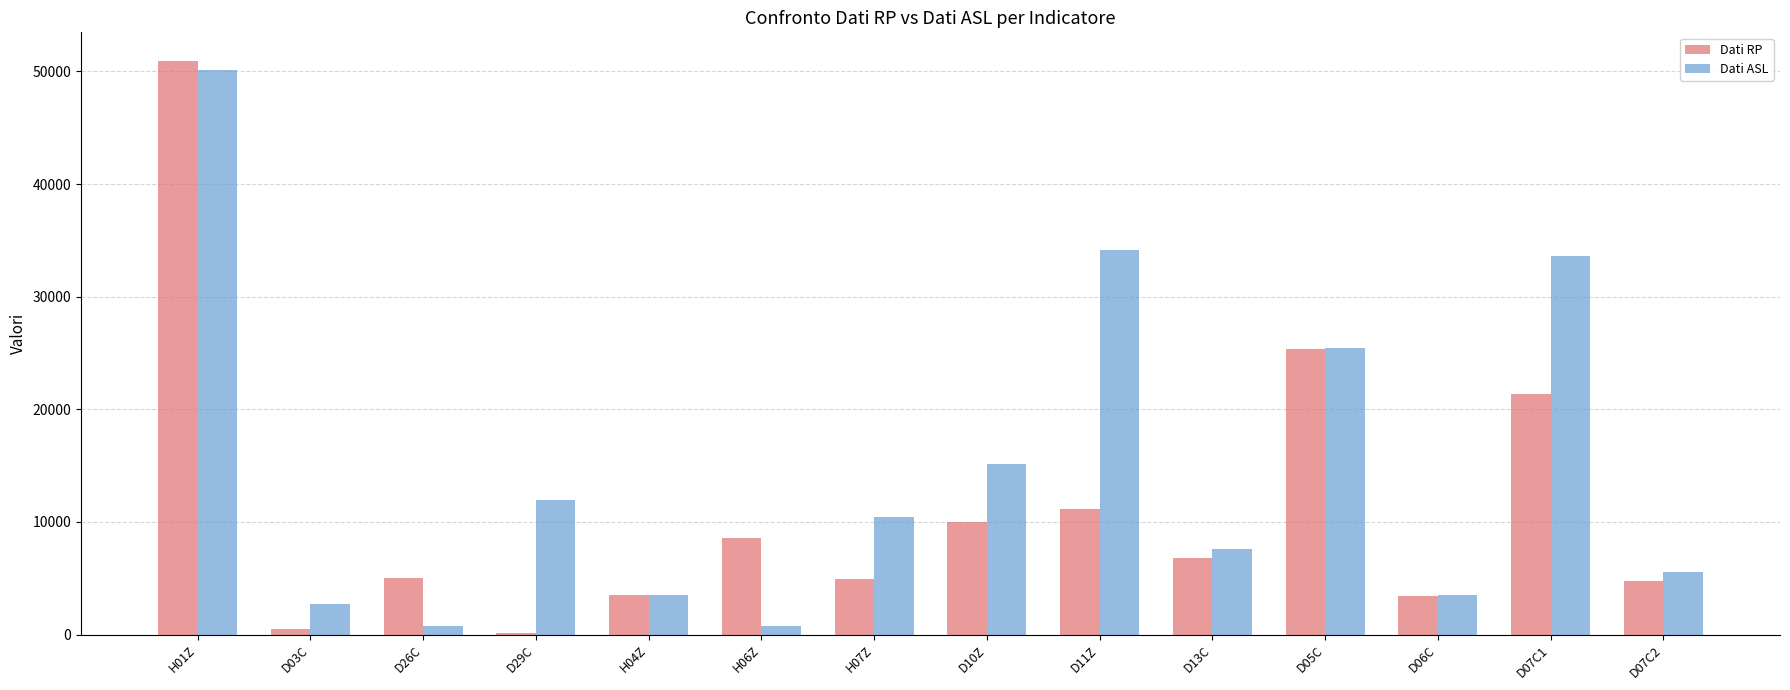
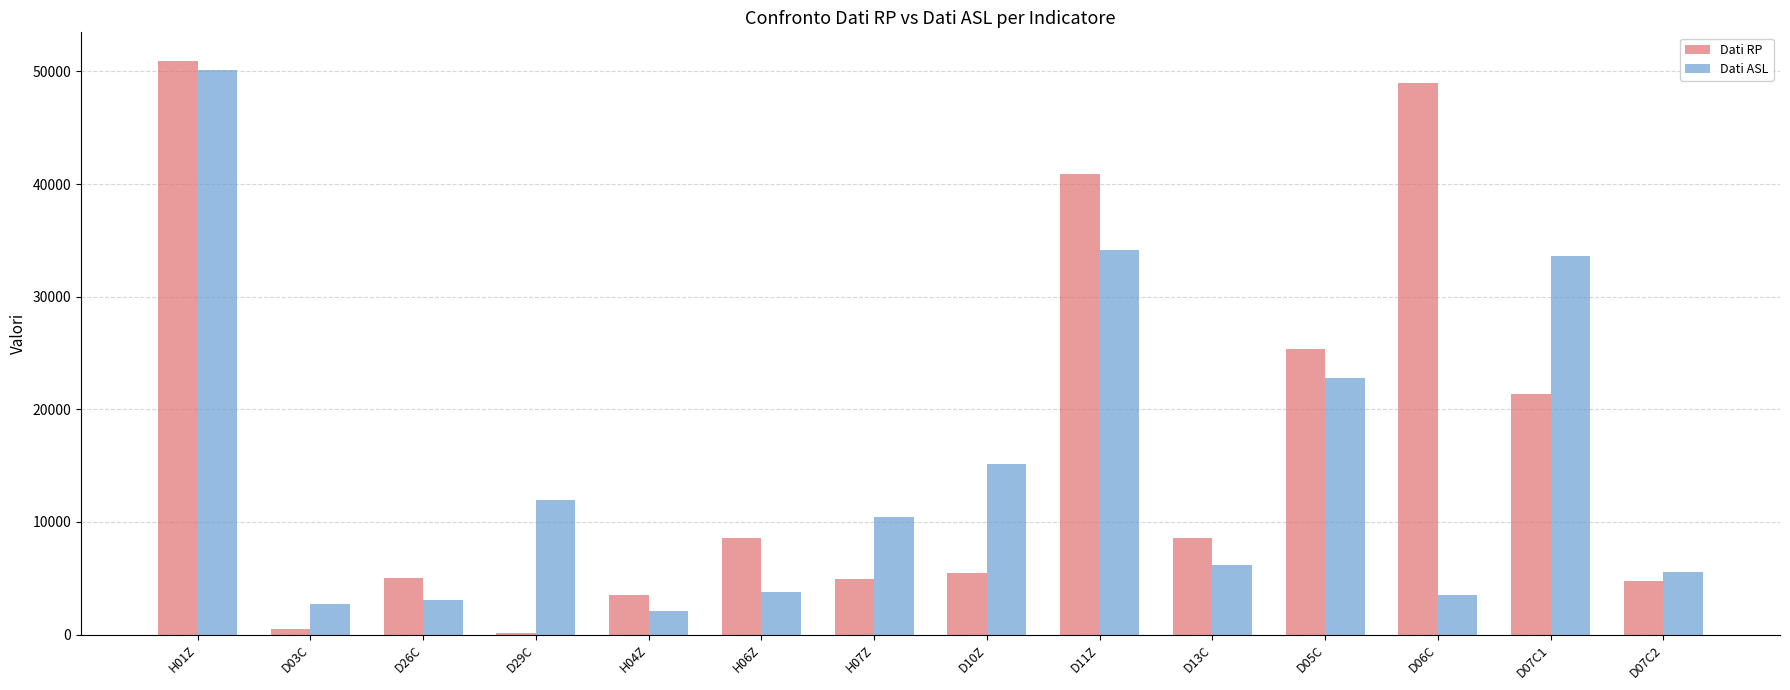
  {
    "Dati RP": {
      "H01Z": 50900,
      "D03C": 500,
      "D26C": 5000,
      "H04Z": 3500,
      "H06Z": 8600,
      "H07Z": 5000,
-     "D10Z": 10000,
-     "D11Z": 11200,
-     "D13C": 6800,
+     "D10Z": 5400,
+     "D11Z": 40900,
+     "D13C": 8600,
      "D05C": 25400,
-     "D06C": 3500,
+     "D06C": 49000,
      "D07C1": 21400,
      "D07C2": 4800
    },
    "Dati ASL": {
      "H01Z": 50100,
      "D03C": 2700,
-     "D26C": 700,
+     "D26C": 3000,
      "D29C": 12000,
-     "H04Z": 3500,
-     "H06Z": 700,
+     "H04Z": 2100,
+     "H06Z": 3800,
      "H07Z": 10400,
      "D10Z": 15200,
      "D11Z": 34200,
-     "D13C": 7600,
-     "D05C": 25400,
+     "D13C": 6200,
+     "D05C": 22700,
      "D06C": 3500,
      "D07C1": 33600,
      "D07C2": 5500
    }
  }
